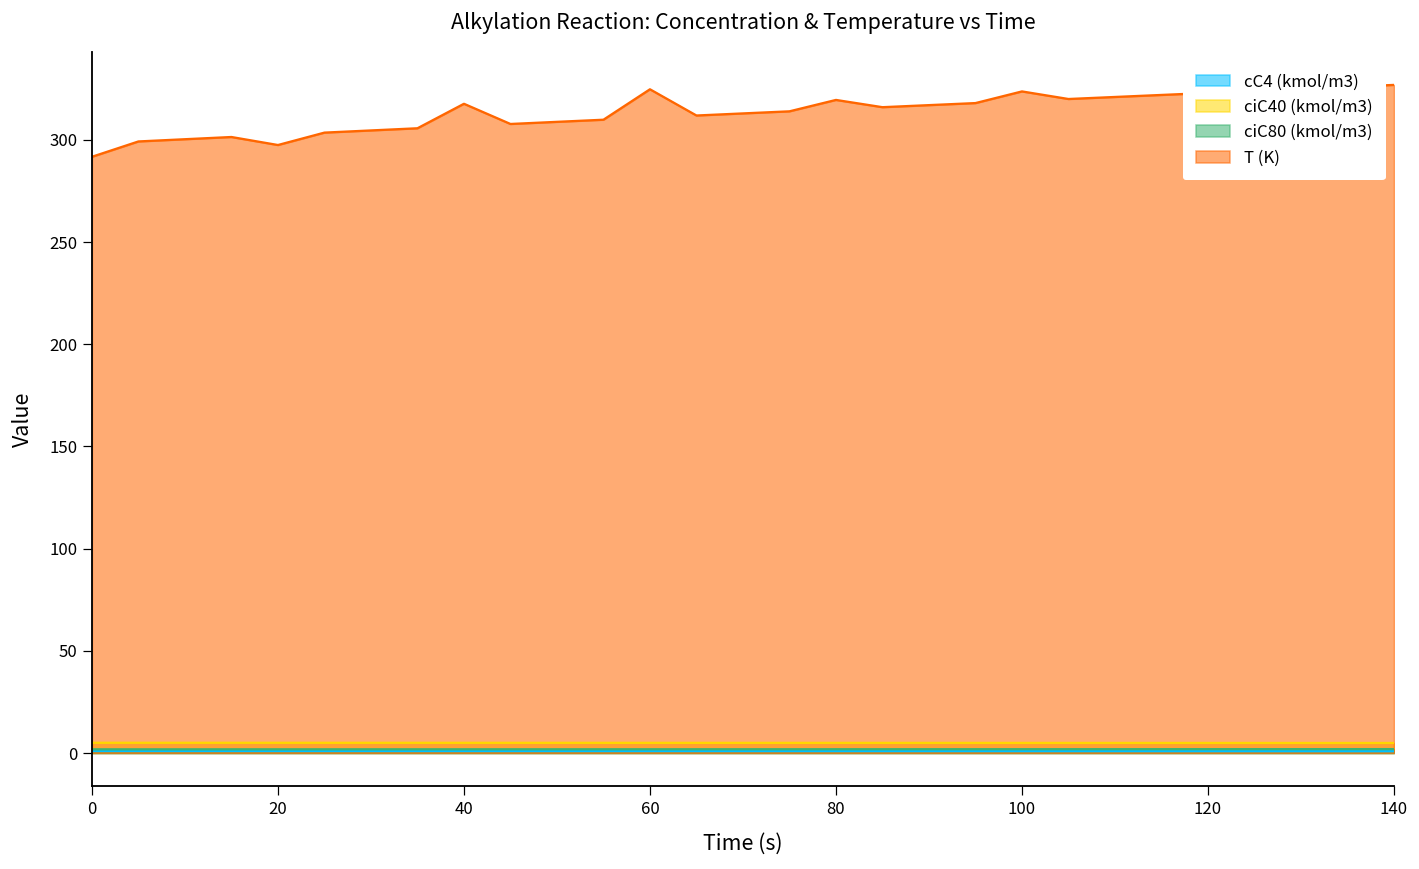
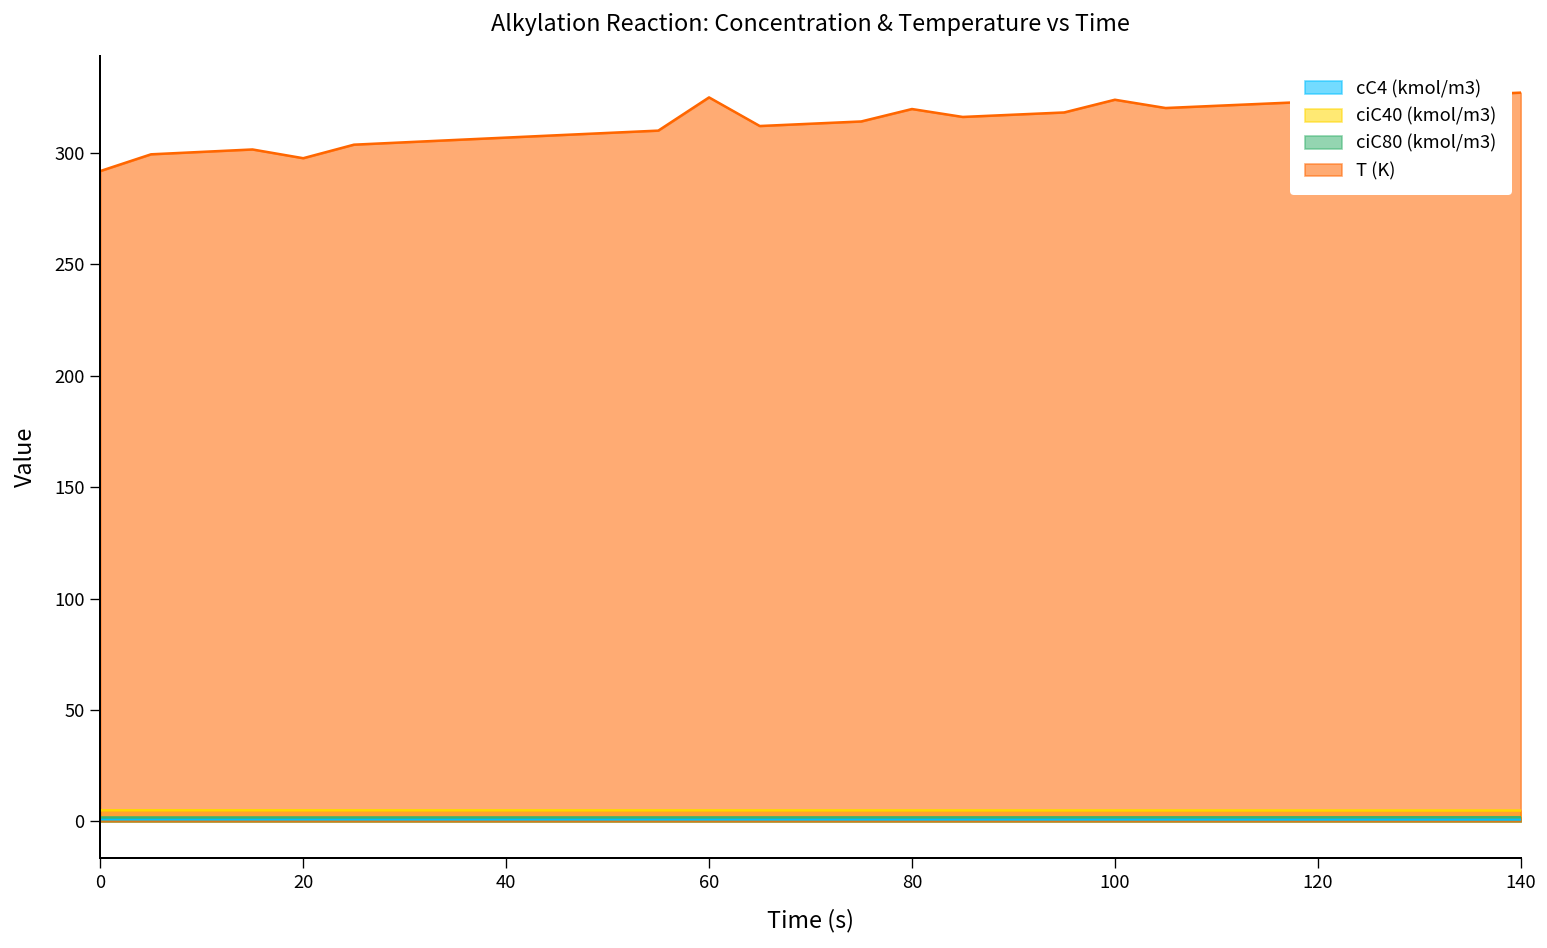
  {
    "ciC40 (kmol/m3)": {
      "0": 5,
      "20": 5,
      "40": 5,
      "60": 5,
      "80": 5,
      "100": 5,
      "120": 5,
      "140": 5
    },
    "T (K)": {
      "0": 292,
      "20": 297,
-     "40": 318,
+     "40": 307,
      "60": 325,
      "80": 320,
      "100": 324,
      "140": 327
    }
  }
